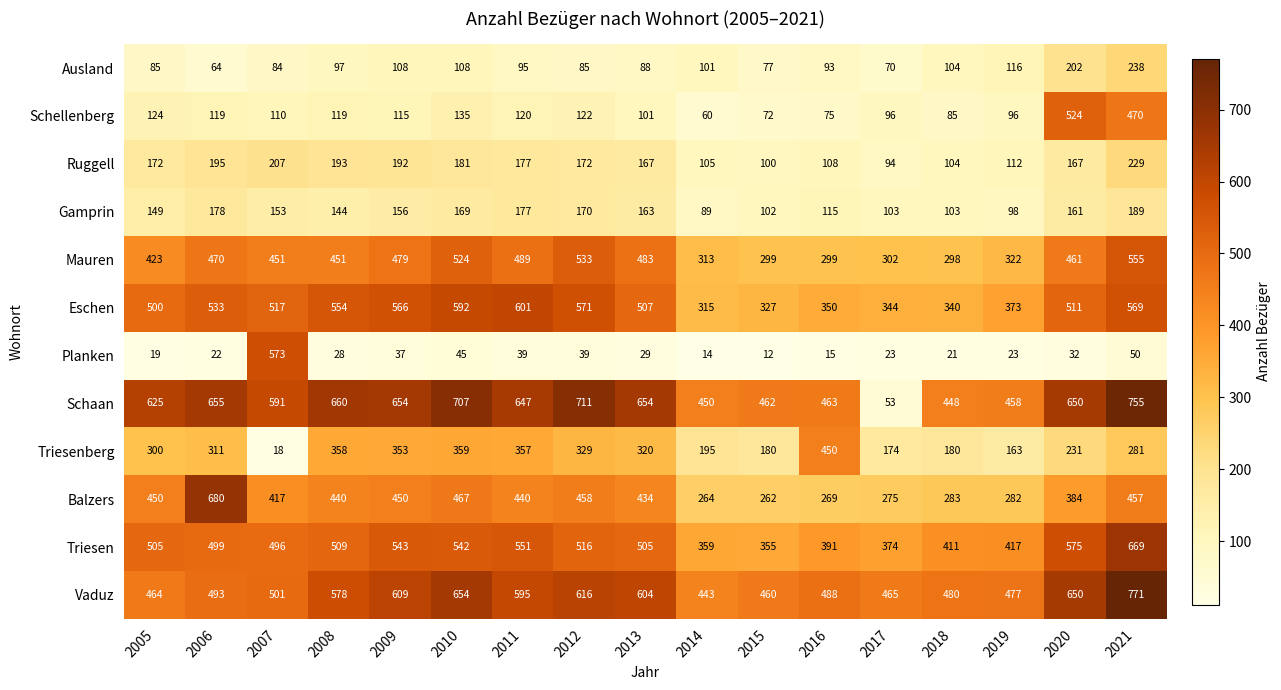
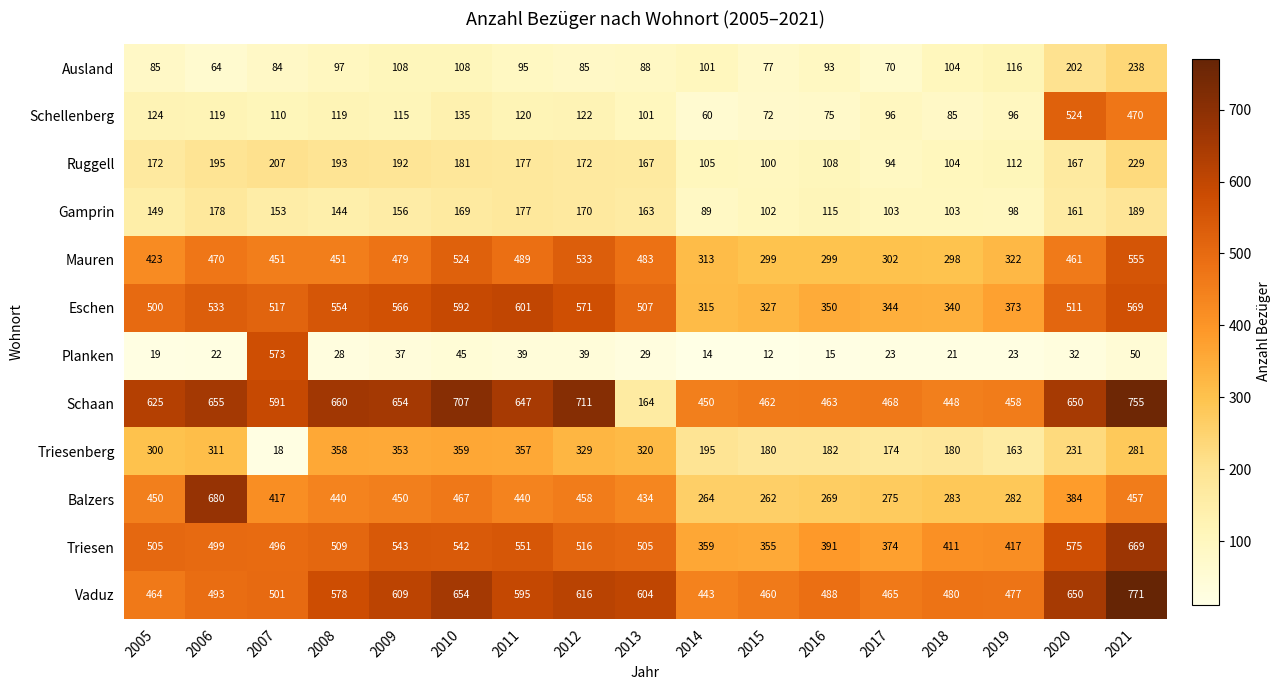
  {
    "Schaan": {
      "2005": 625,
      "2006": 655,
      "2007": 591,
      "2008": 660,
      "2009": 654,
      "2010": 707,
      "2011": 647,
      "2012": 711,
-     "2013": 654,
+     "2013": 164,
      "2014": 450,
      "2015": 462,
      "2016": 463,
-     "2017": 53,
+     "2017": 468,
      "2018": 448,
      "2019": 458,
      "2020": 650,
      "2021": 755
    },
    "Triesenberg": {
      "2005": 300,
      "2006": 311,
      "2007": 18,
      "2008": 358,
      "2009": 353,
      "2010": 359,
      "2011": 357,
      "2012": 329,
      "2013": 320,
      "2014": 195,
      "2015": 180,
-     "2016": 450,
+     "2016": 182,
      "2017": 174,
      "2018": 180,
      "2019": 163,
      "2020": 231,
      "2021": 281
    }
  }
